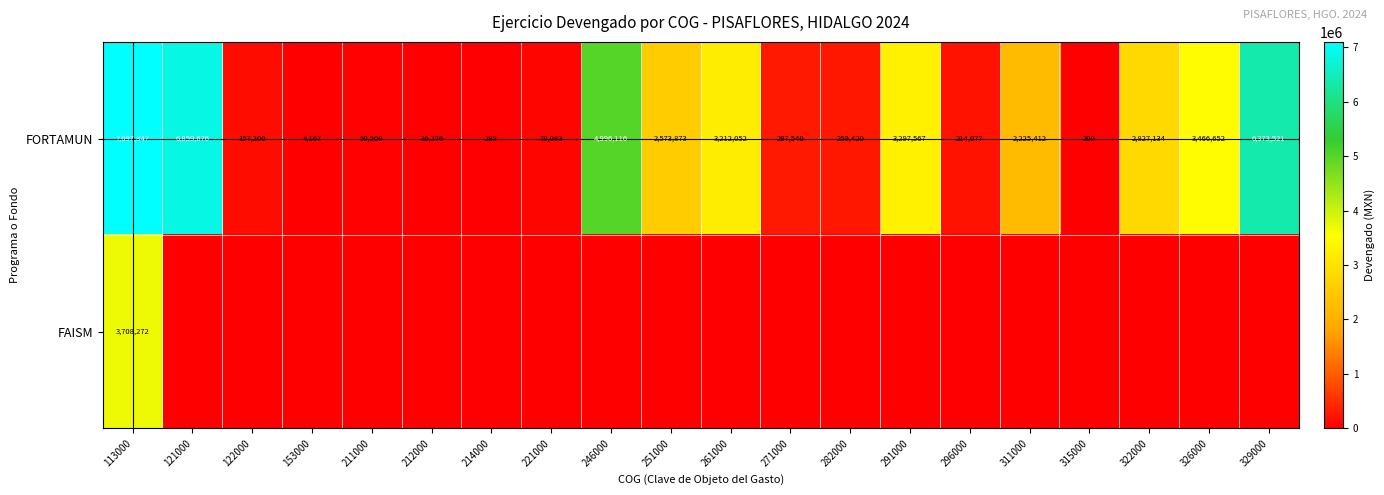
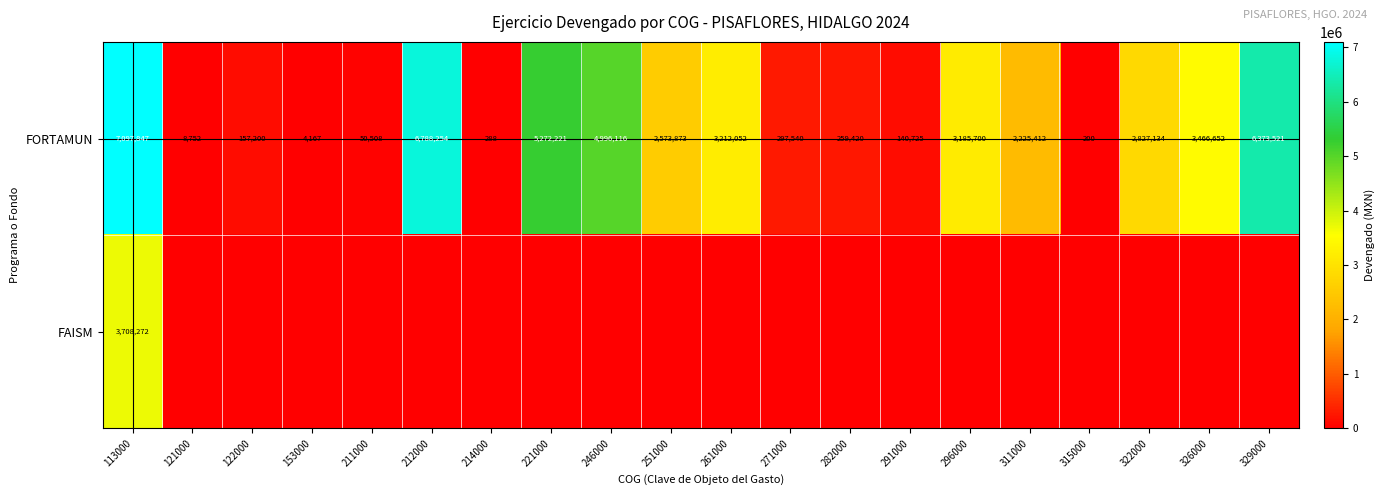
  {
    "FORTAMUN": {
      "113000": "7,097,847",
-     "121000": "6,859,676",
+     "121000": "8,752",
      "122000": "157,200",
      "153000": "4,167",
      "211000": "50,508",
-     "212000": "16,276",
+     "212000": "6,788,254",
      "214000": "288",
-     "221000": "78,083",
+     "221000": "5,272,221",
      "246000": "4,996,116",
      "251000": "2,573,873",
      "261000": "3,212,052",
      "271000": "297,540",
      "282000": "259,420",
-     "291000": "3,297,567",
-     "296000": "214,077",
+     "291000": "140,725",
+     "296000": "3,185,700",
      "311000": "2,225,412",
      "315000": "200",
      "322000": "2,827,134",
      "326000": "3,466,652",
      "329000": "6,373,521"
    },
    "FAISM": {
      "113000": "3,708,272"
    }
  }
